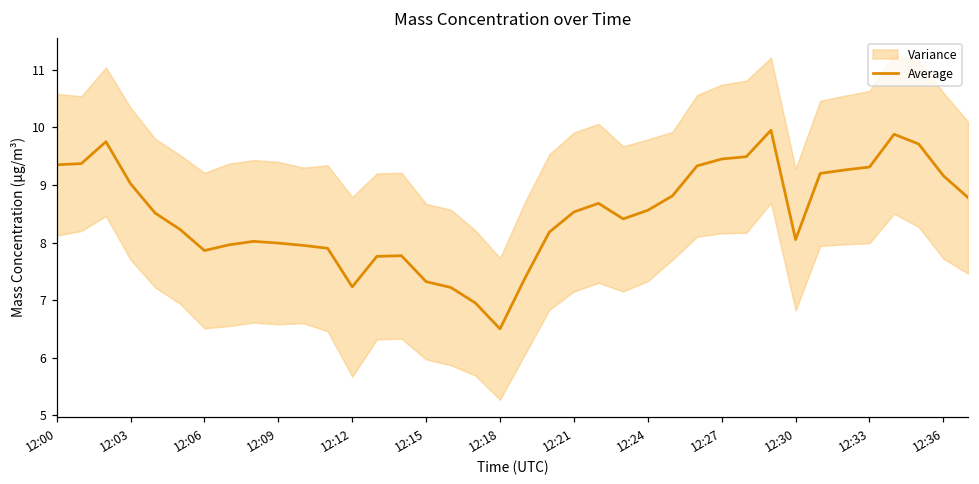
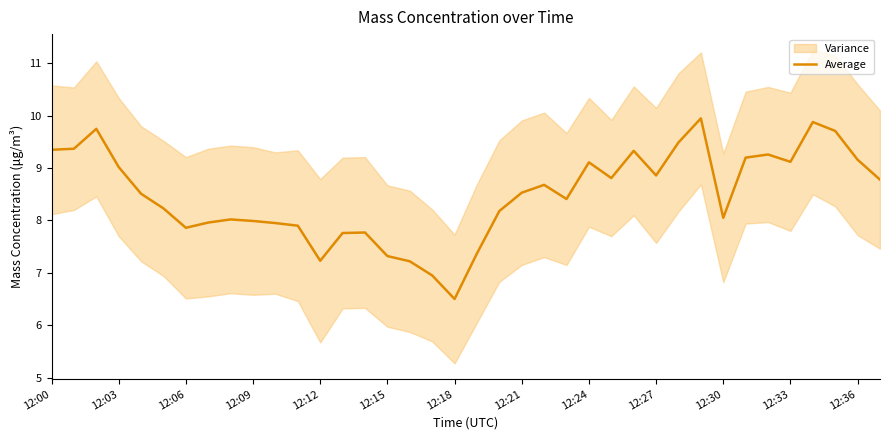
  {
    "Average": {
      "12:00": 9.4,
      "12:03": 9.0,
      "12:06": 7.9,
      "12:09": 8.0,
      "12:12": 7.2,
      "12:15": 7.3,
      "12:18": 6.5,
      "12:21": 8.5,
-     "12:24": 8.6,
-     "12:27": 9.5,
+     "12:24": 9.1,
+     "12:27": 8.9,
      "12:30": 8.1,
-     "12:33": 9.3,
+     "12:33": 9.1,
      "12:36": 9.2
    }
  }
